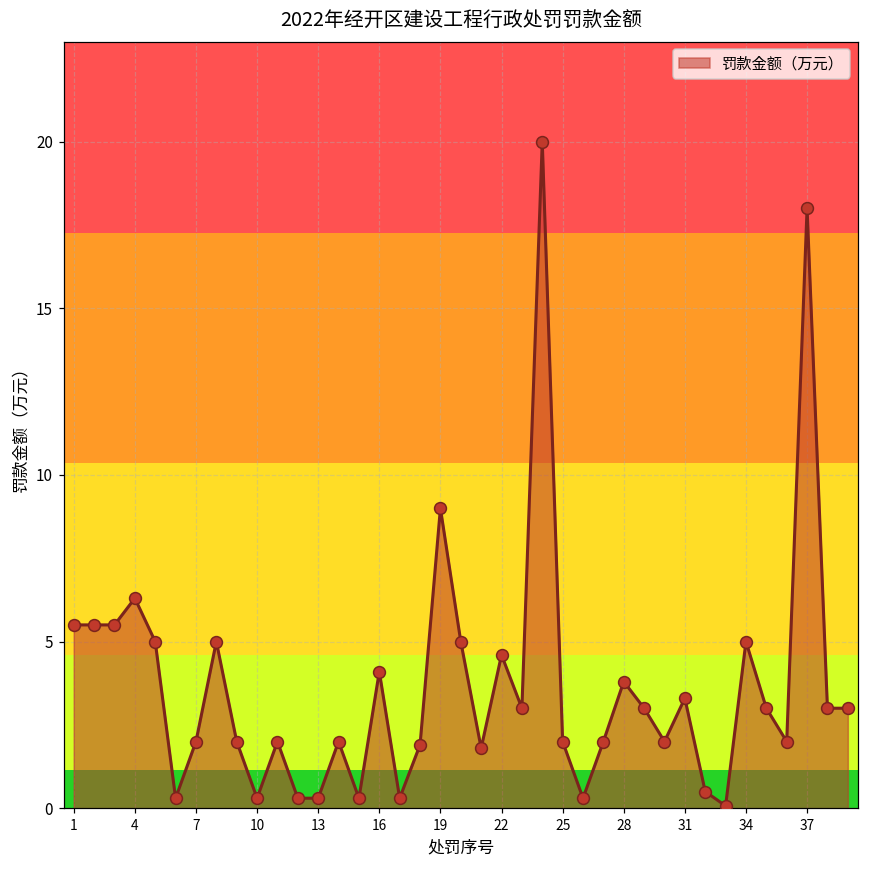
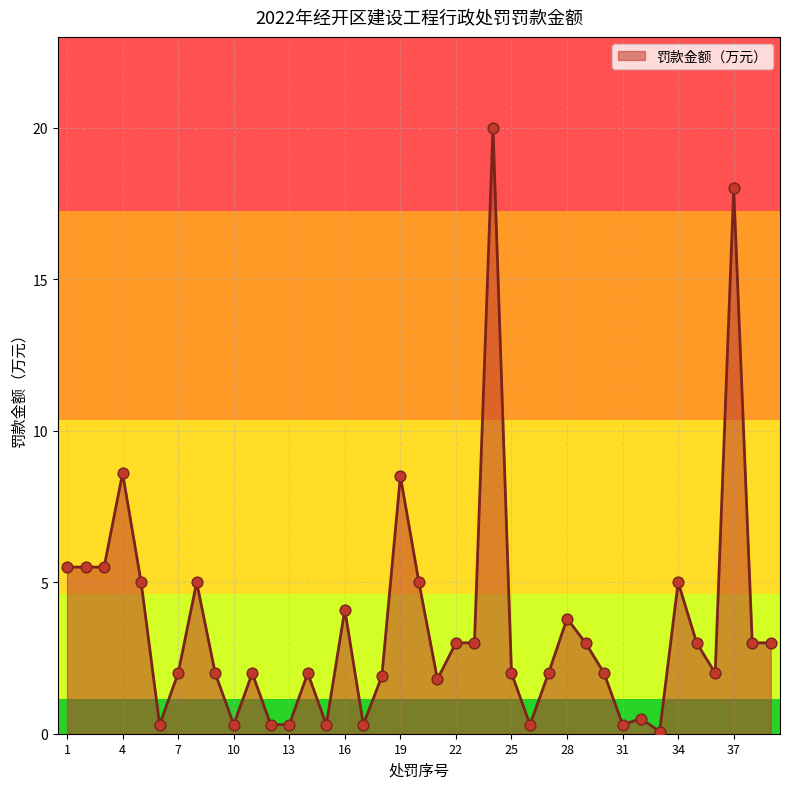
  {
    "1": 5.5,
-   "4": 6.3,
+   "4": 8.6,
    "7": 2.0,
    "10": 0.3,
    "13": 0.3,
    "16": 4.1,
-   "19": 9.0,
-   "22": 4.6,
+   "19": 8.5,
+   "22": 3.0,
    "25": 2.0,
    "28": 3.8,
-   "31": 3.3,
+   "31": 0.3,
    "34": 5.0,
    "37": 18.0
  }
